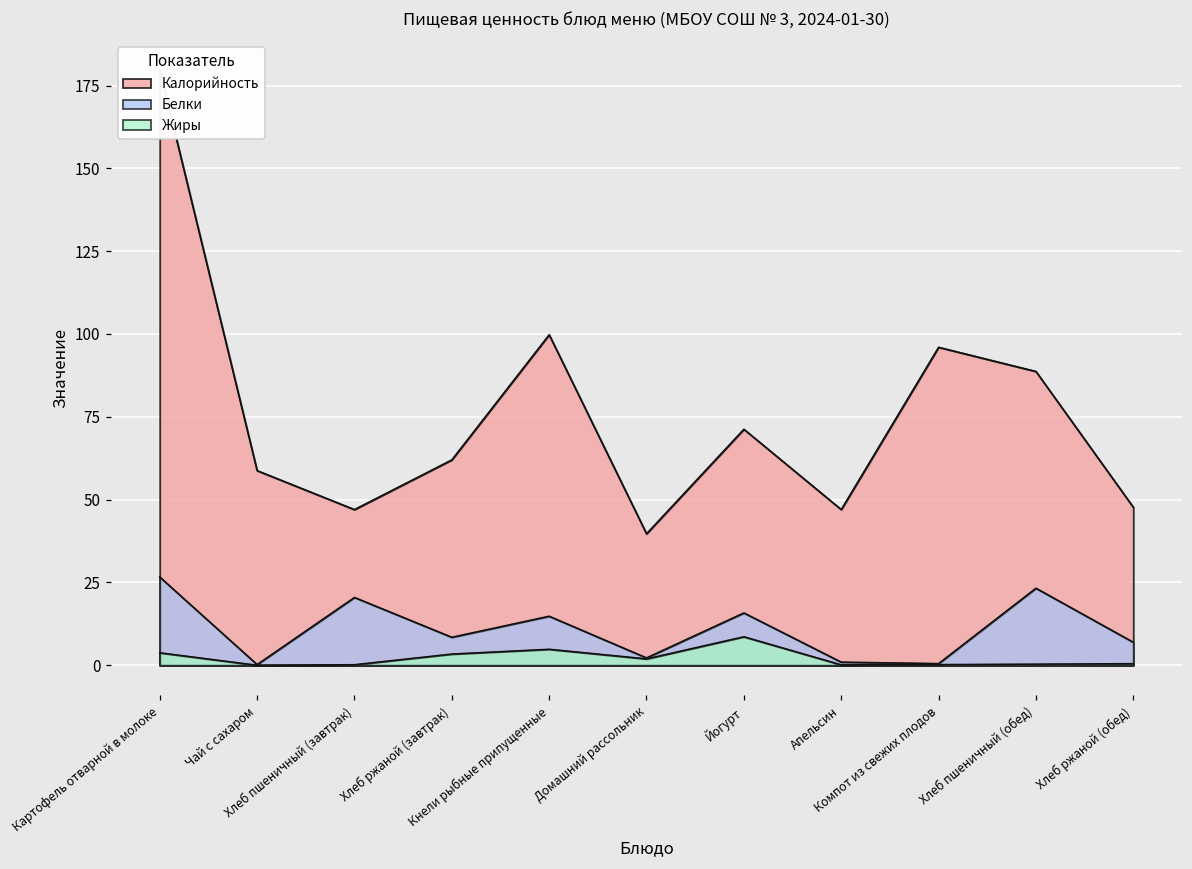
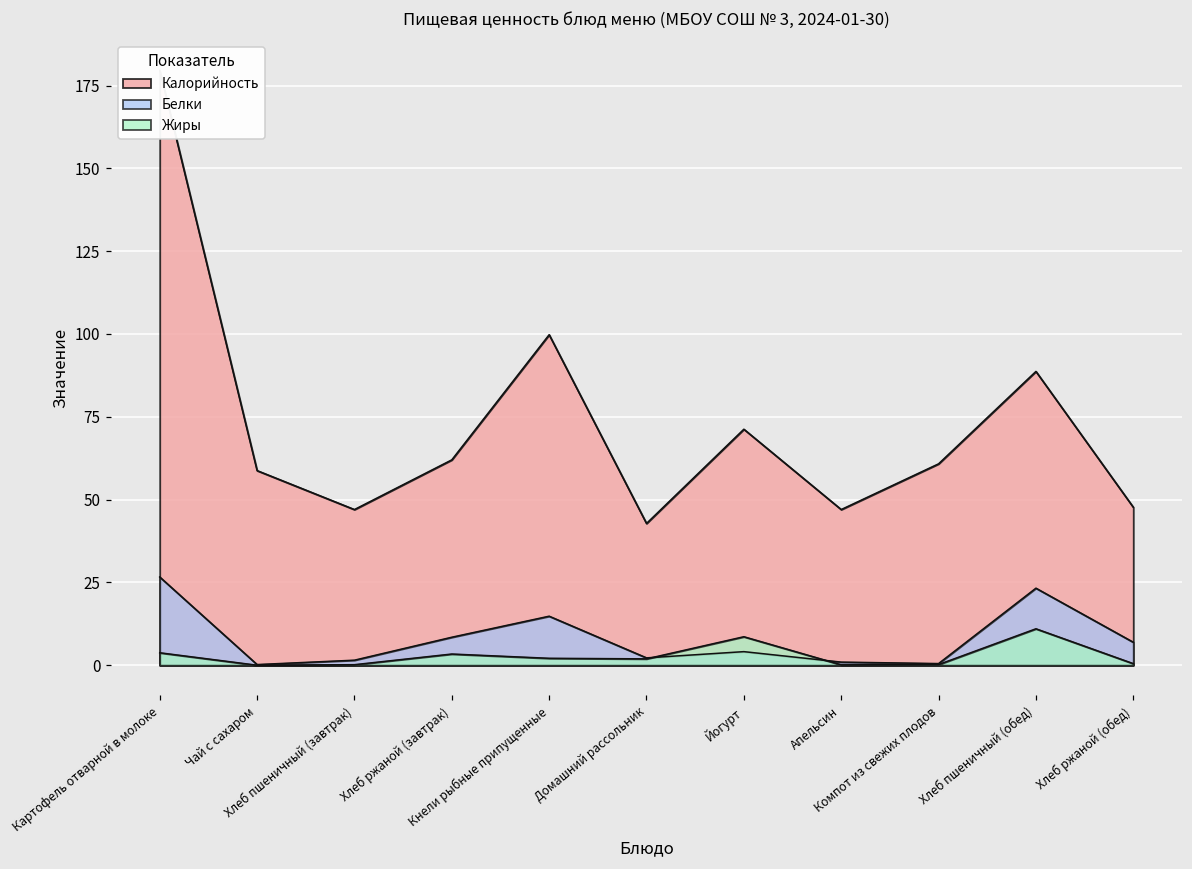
  {
    "Калорийность": {
      "Чай с сахаром": 59,
      "Хлеб пшеничный (завтрак)": 47,
      "Хлеб ржаной (завтрак)": 62,
      "Кнели рыбные припущенные": 100,
-     "Домашний рассольник": 40,
+     "Домашний рассольник": 43,
      "Йогурт": 71,
      "Апельсин": 47,
-     "Компот из свежих плодов": 96,
+     "Компот из свежих плодов": 61,
      "Хлеб пшеничный (обед)": 89,
      "Хлеб ржаной (обед)": 48
    },
    "Белки": {
      "Картофель отварной в молоке": 27,
-     "Хлеб пшеничный (завтрак)": 20,
+     "Хлеб пшеничный (завтрак)": 2,
      "Хлеб ржаной (завтрак)": 8,
      "Кнели рыбные припущенные": 15,
-     "Йогурт": 16,
+     "Йогурт": 4,
      "Хлеб пшеничный (обед)": 23,
      "Хлеб ржаной (обед)": 7
    },
    "Жиры": {
      "Картофель отварной в молоке": 4,
      "Хлеб пшеничный (завтрак)": 0,
      "Хлеб ржаной (завтрак)": 3,
-     "Кнели рыбные припущенные": 5,
+     "Кнели рыбные припущенные": 2,
      "Йогурт": 9,
-     "Хлеб пшеничный (обед)": 0,
+     "Хлеб пшеничный (обед)": 11,
      "Хлеб ржаной (обед)": 0
    }
  }
